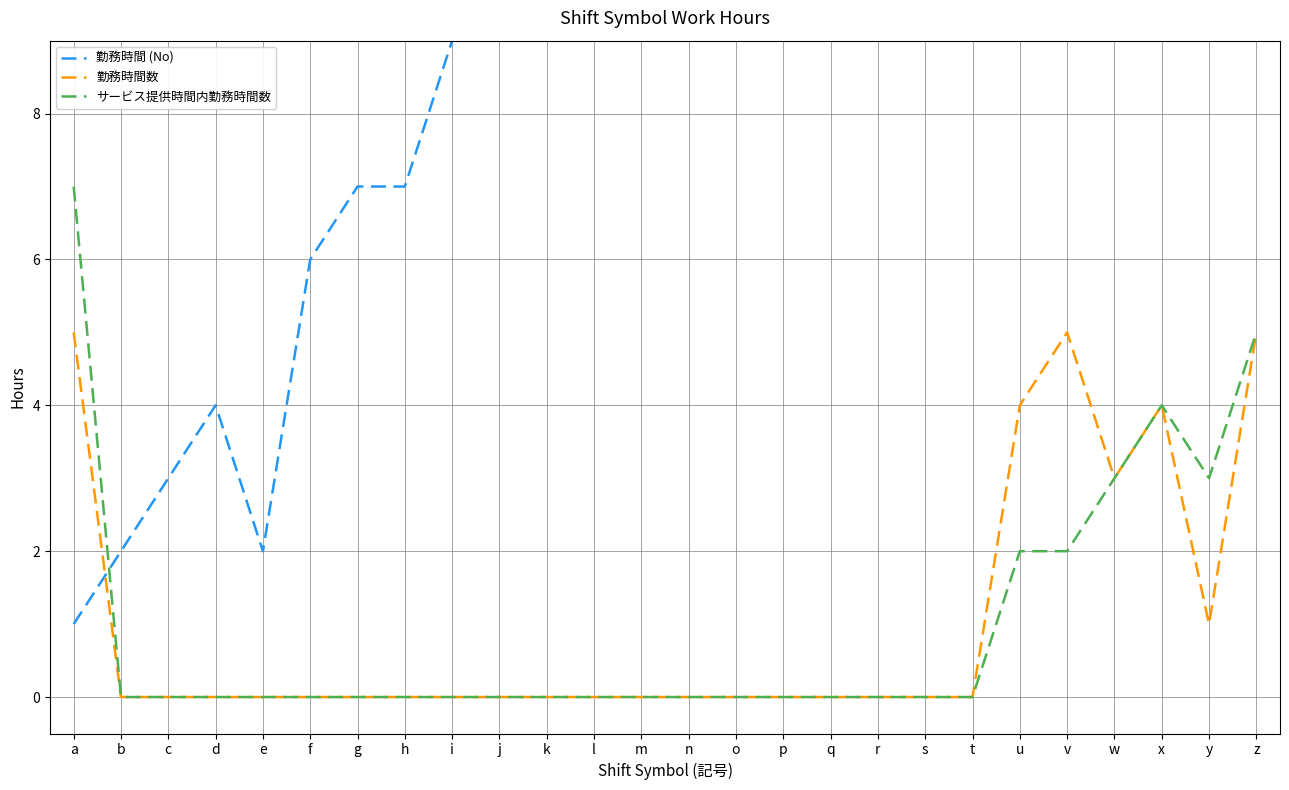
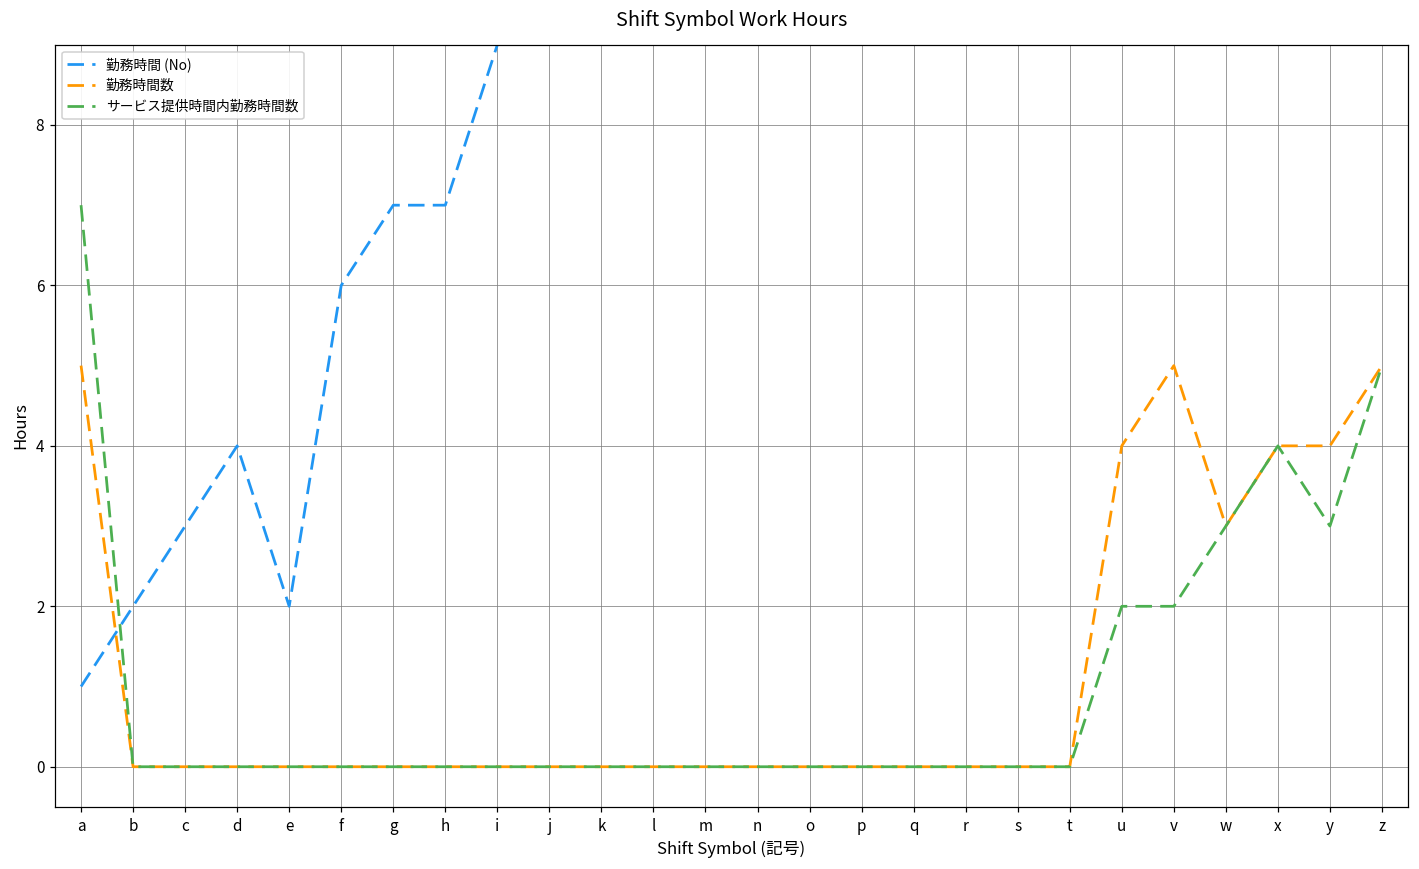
  {
    "勤務時間 (No)": {
      "a": 1,
      "b": 2,
      "c": 3,
      "d": 4,
      "e": 2,
      "f": 6,
      "g": 7,
      "h": 7,
      "i": 9
    },
    "勤務時間数": {
      "a": 5,
      "u": 4,
      "v": 5,
-     "y": 1
+     "y": 4
    },
    "サービス提供時間内勤務時間数": {
      "a": 7,
      "u": 2,
      "v": 2,
      "y": 3
    }
  }
